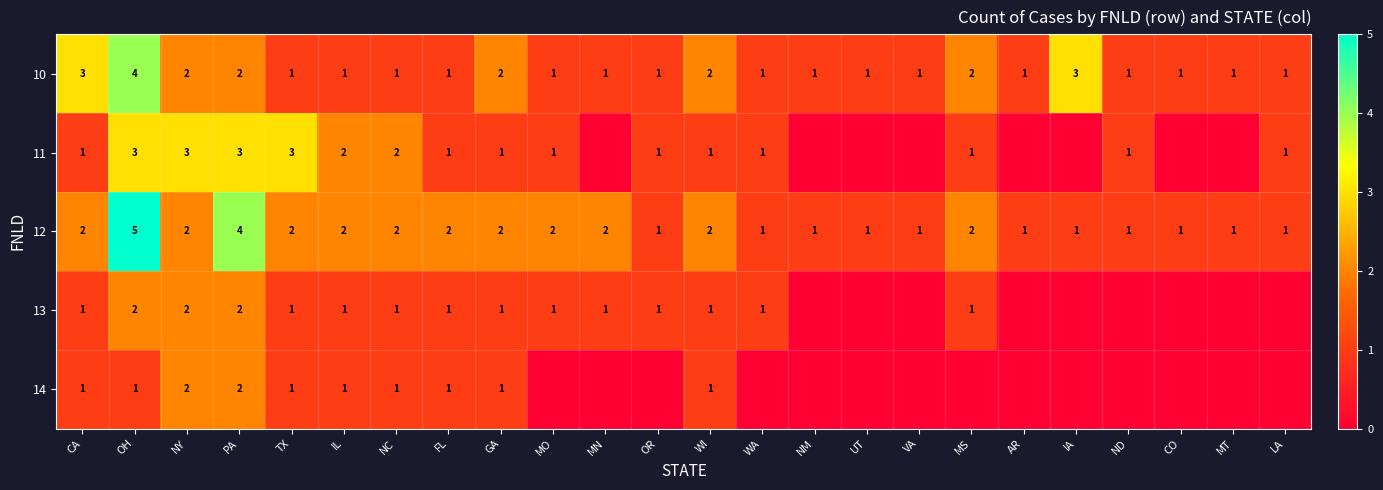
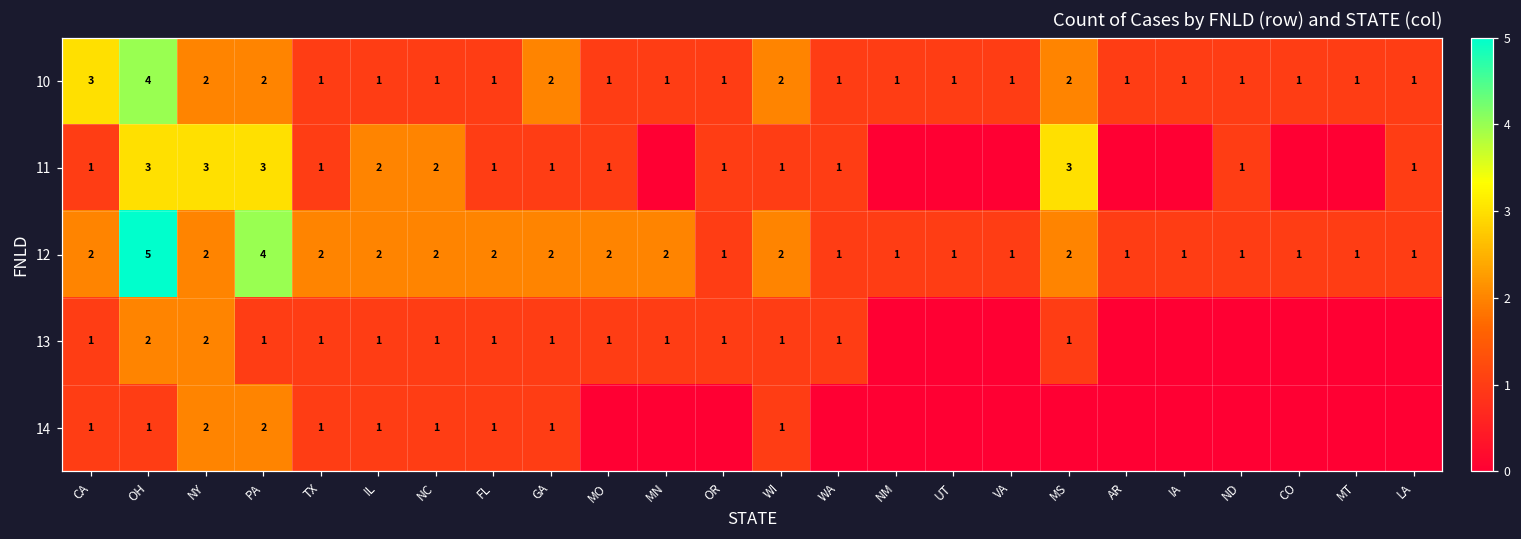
  {
    "10": {
      "CA": 3,
      "OH": 4,
      "NY": 2,
      "PA": 2,
      "TX": 1,
      "IL": 1,
      "NC": 1,
      "FL": 1,
      "GA": 2,
      "MO": 1,
      "MN": 1,
      "OR": 1,
      "WI": 2,
      "WA": 1,
      "NM": 1,
      "UT": 1,
      "VA": 1,
      "MS": 2,
      "AR": 1,
-     "IA": 3,
+     "IA": 1,
      "ND": 1,
      "CO": 1,
      "MT": 1,
      "LA": 1
    },
    "11": {
      "CA": 1,
      "OH": 3,
      "NY": 3,
      "PA": 3,
-     "TX": 3,
+     "TX": 1,
      "IL": 2,
      "NC": 2,
      "FL": 1,
      "GA": 1,
      "MO": 1,
      "OR": 1,
      "WI": 1,
      "WA": 1,
-     "MS": 1,
+     "MS": 3,
      "ND": 1,
      "LA": 1
    },
    "12": {
      "CA": 2,
      "OH": 5,
      "NY": 2,
      "PA": 4,
      "TX": 2,
      "IL": 2,
      "NC": 2,
      "FL": 2,
      "GA": 2,
      "MO": 2,
      "MN": 2,
      "OR": 1,
      "WI": 2,
      "WA": 1,
      "NM": 1,
      "UT": 1,
      "VA": 1,
      "MS": 2,
      "AR": 1,
      "IA": 1,
      "ND": 1,
      "CO": 1,
      "MT": 1,
      "LA": 1
    },
    "13": {
      "CA": 1,
      "OH": 2,
      "NY": 2,
-     "PA": 2,
+     "PA": 1,
      "TX": 1,
      "IL": 1,
      "NC": 1,
      "FL": 1,
      "GA": 1,
      "MO": 1,
      "MN": 1,
      "OR": 1,
      "WI": 1,
      "WA": 1,
      "MS": 1
    },
    "14": {
      "CA": 1,
      "OH": 1,
      "NY": 2,
      "PA": 2,
      "TX": 1,
      "IL": 1,
      "NC": 1,
      "FL": 1,
      "GA": 1,
      "WI": 1
    }
  }
